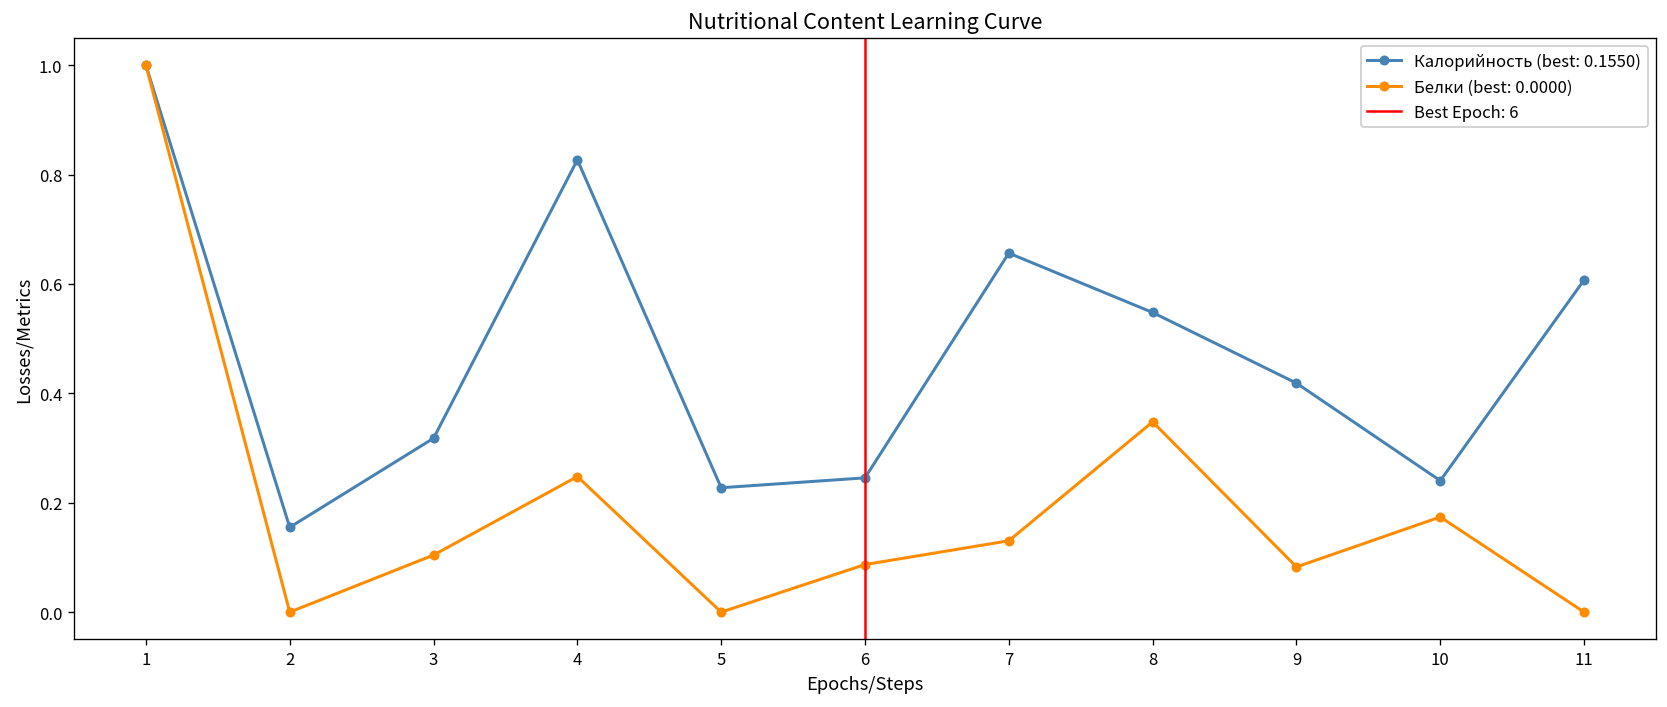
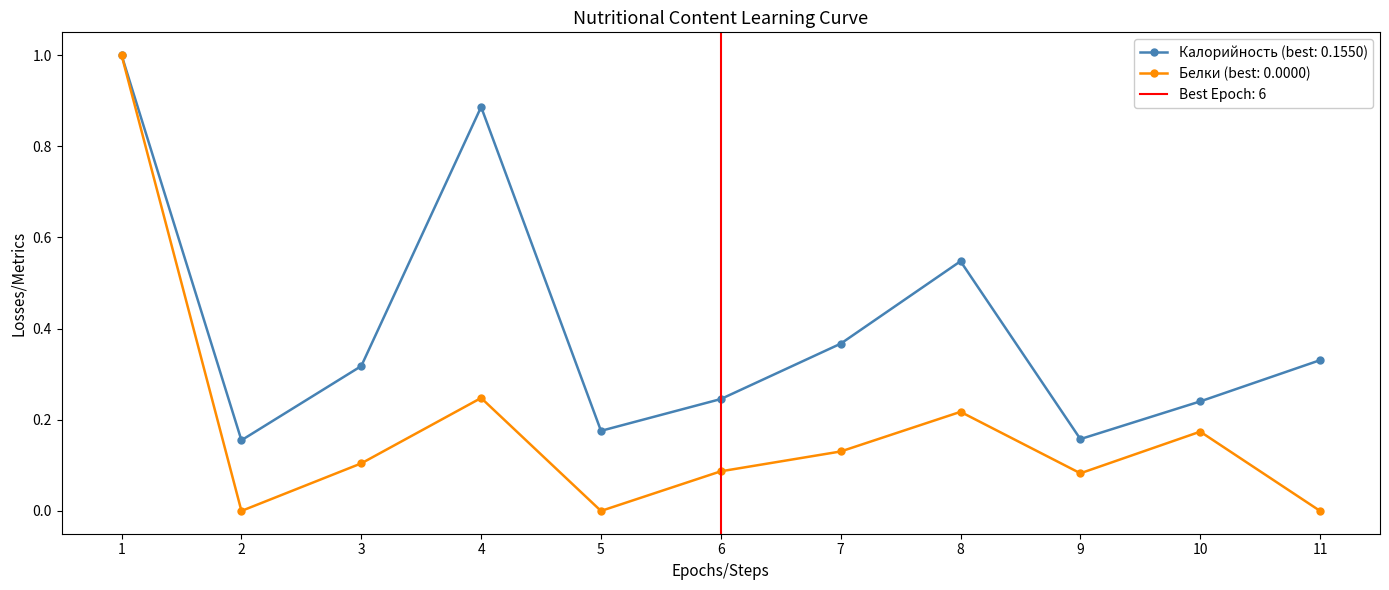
  {
    "Калорийность (best: 0.1550)": {
      "2": 0.16,
      "3": 0.32,
-     "4": 0.83,
-     "5": 0.23,
+     "4": 0.89,
+     "5": 0.18,
      "6": 0.25,
-     "7": 0.66,
+     "7": 0.37,
      "8": 0.55,
-     "9": 0.42,
+     "9": 0.16,
      "10": 0.24,
-     "11": 0.61
+     "11": 0.33
    },
    "Белки (best: 0.0000)": {
      "2": 0.00,
      "3": 0.10,
      "4": 0.25,
      "5": 0.00,
      "6": 0.09,
      "7": 0.13,
-     "8": 0.35,
+     "8": 0.22,
      "9": 0.08,
      "10": 0.17,
      "11": 0.00
    }
  }
